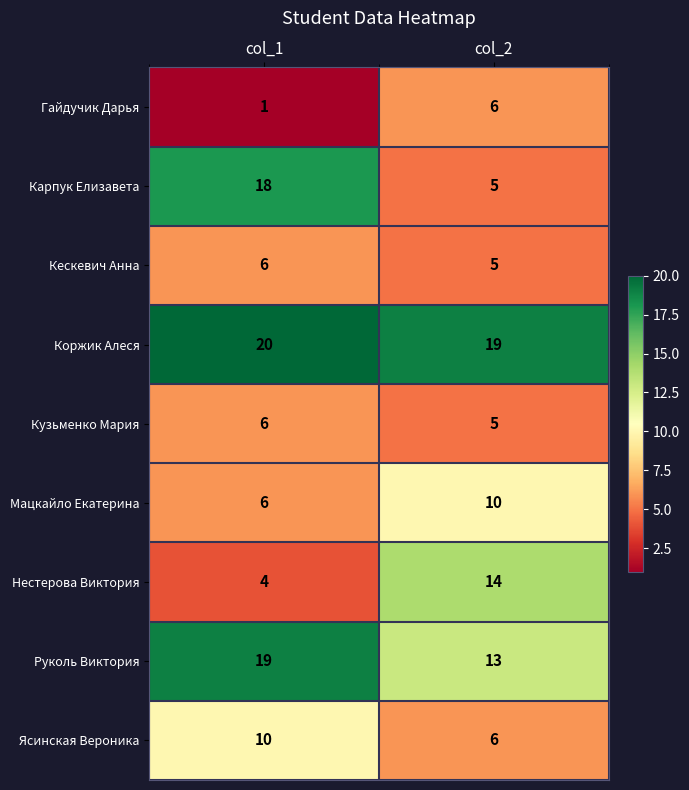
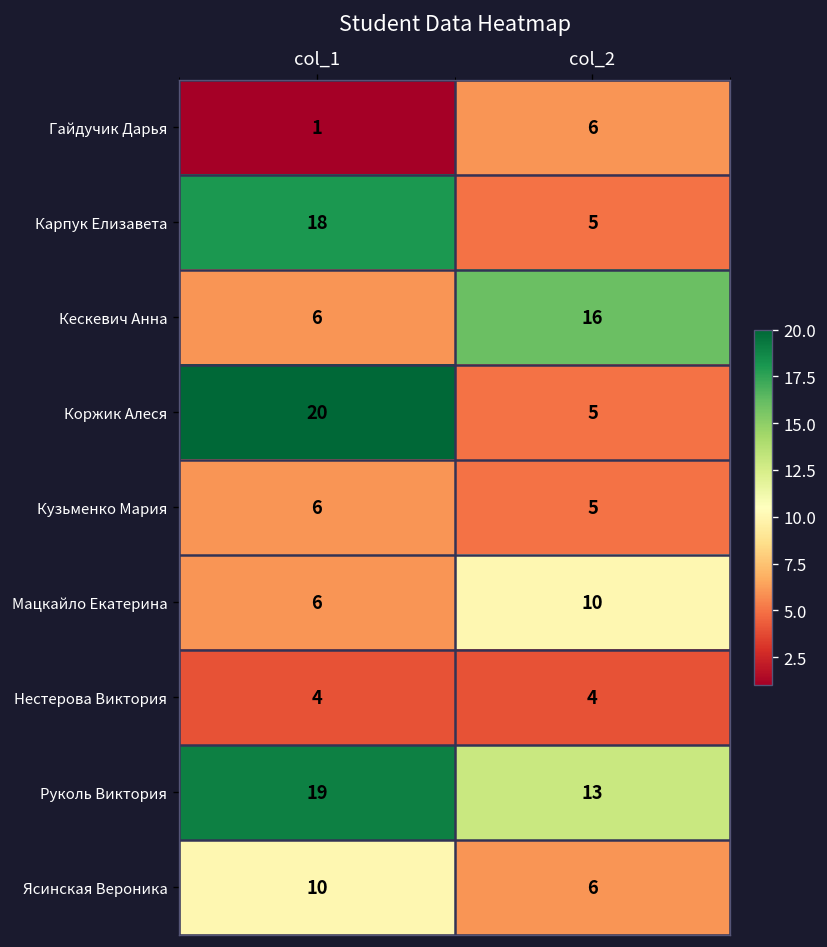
  {
    "Гайдучик Дарья": {
      "col_1": 1,
      "col_2": 6
    },
    "Карпук Елизавета": {
      "col_1": 18,
      "col_2": 5
    },
    "Кескевич Анна": {
      "col_1": 6,
-     "col_2": 5
+     "col_2": 16
    },
    "Коржик Алеся": {
      "col_1": 20,
-     "col_2": 19
+     "col_2": 5
    },
    "Кузьменко Мария": {
      "col_1": 6,
      "col_2": 5
    },
    "Мацкайло Екатерина": {
      "col_1": 6,
      "col_2": 10
    },
    "Нестерова Виктория": {
      "col_1": 4,
-     "col_2": 14
+     "col_2": 4
    },
    "Руколь Виктория": {
      "col_1": 19,
      "col_2": 13
    },
    "Ясинская Вероника": {
      "col_1": 10,
      "col_2": 6
    }
  }
